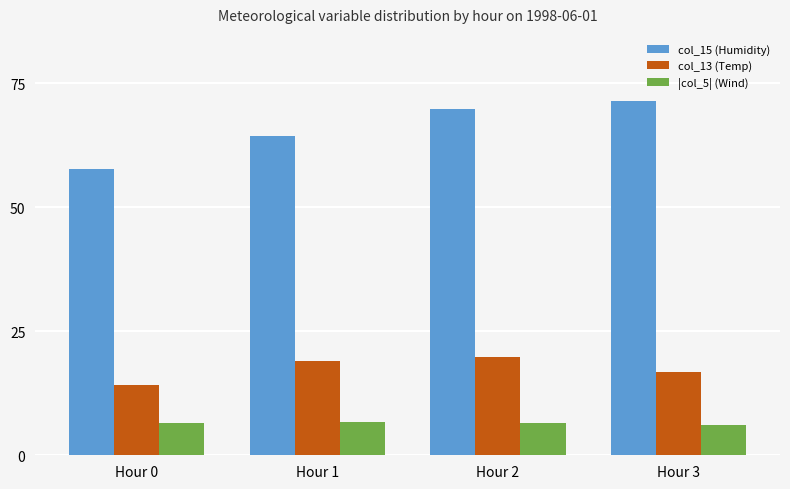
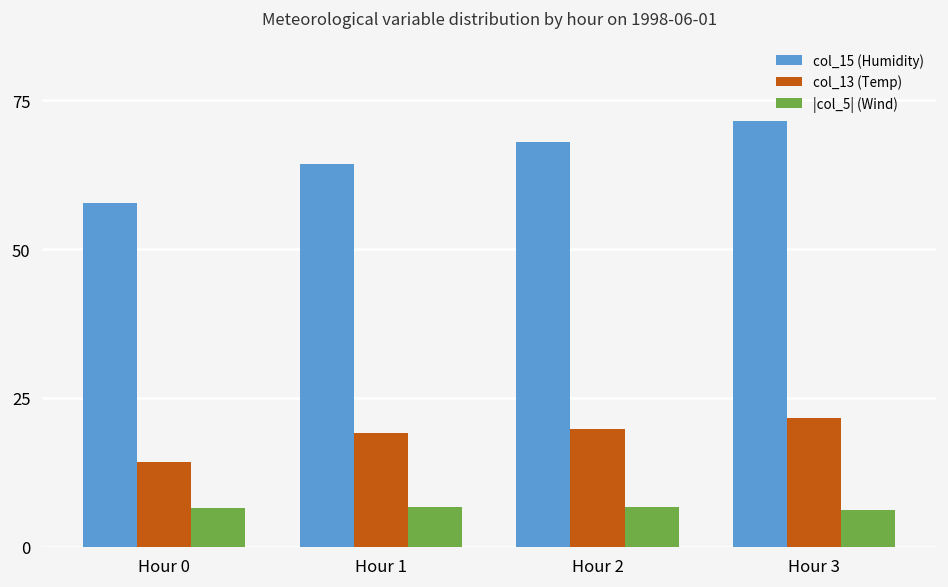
  {
    "col_15 (Humidity)": {
      "Hour 0": 58,
      "Hour 1": 64,
-     "Hour 2": 70,
+     "Hour 2": 68,
      "Hour 3": 71
    },
    "col_13 (Temp)": {
      "Hour 0": 14,
      "Hour 1": 19,
      "Hour 2": 20,
-     "Hour 3": 17
+     "Hour 3": 22
    },
    "|col_5| (Wind)": {
      "Hour 0": 6,
      "Hour 1": 7,
      "Hour 2": 7,
      "Hour 3": 6
    }
  }
